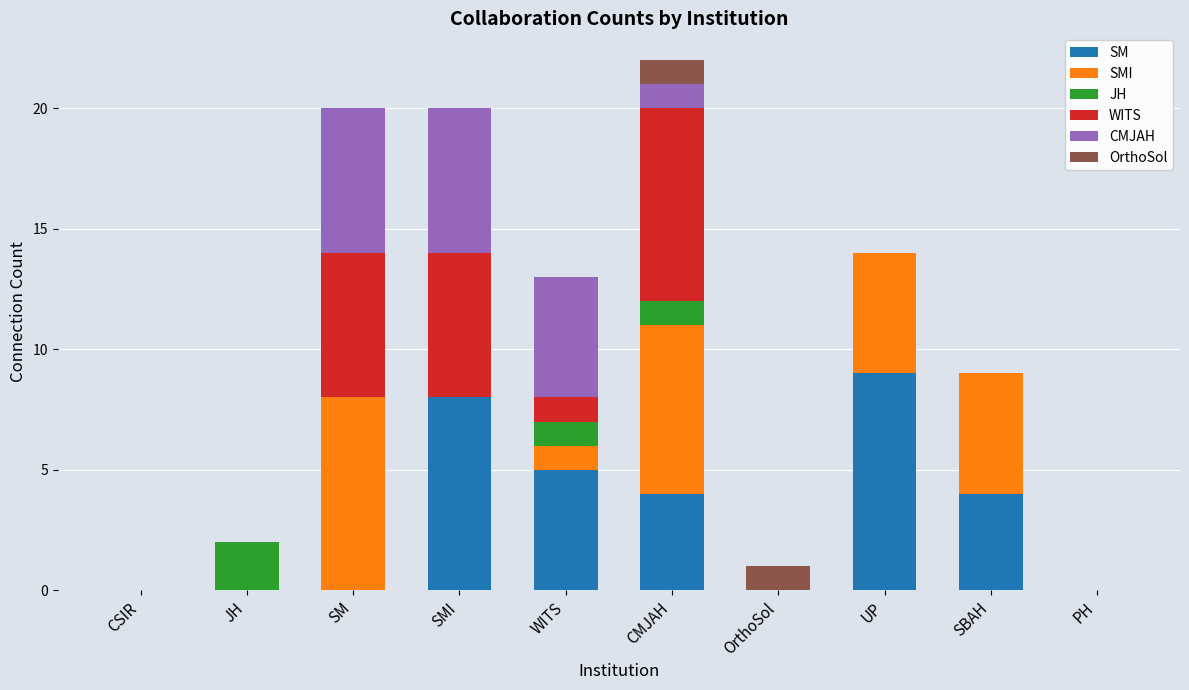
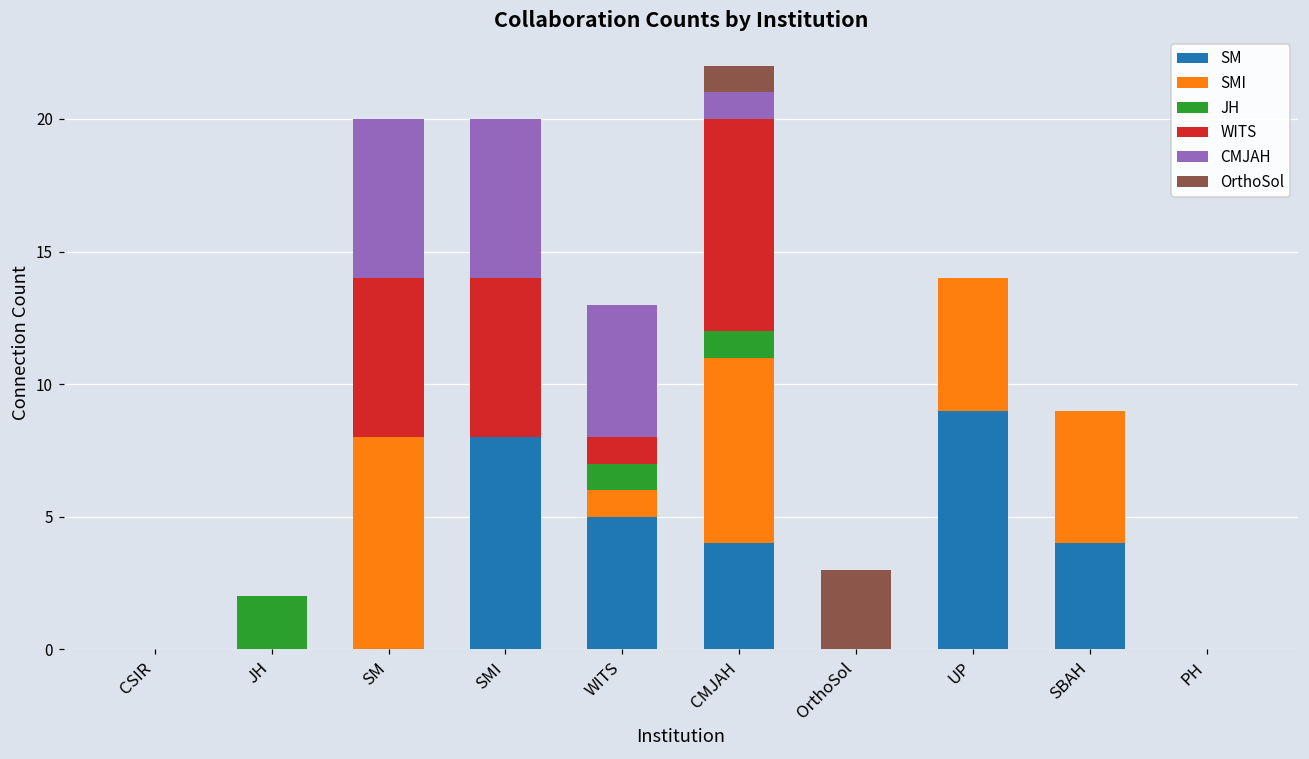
  {
    "SM": {
      "CSIR": 0,
      "JH": 0,
      "SM": 0,
      "SMI": 8,
      "WITS": 5,
      "CMJAH": 4,
      "OrthoSol": 0,
      "UP": 9,
      "SBAH": 4,
      "PH": 0
    },
    "SMI": {
      "CSIR": 0,
      "JH": 0,
      "SM": 8,
      "SMI": 0,
      "WITS": 1,
      "CMJAH": 7,
      "OrthoSol": 0,
      "UP": 5,
      "SBAH": 5,
      "PH": 0
    },
    "JH": {
      "CSIR": 0,
      "JH": 2,
      "SM": 0,
      "SMI": 0,
      "WITS": 1,
      "CMJAH": 1,
      "OrthoSol": 0,
      "UP": 0,
      "SBAH": 0,
      "PH": 0
    },
    "WITS": {
      "CSIR": 0,
      "JH": 0,
      "SM": 6,
      "SMI": 6,
      "WITS": 1,
      "CMJAH": 8,
      "OrthoSol": 0,
      "UP": 0,
      "SBAH": 0,
      "PH": 0
    },
    "CMJAH": {
      "CSIR": 0,
      "JH": 0,
      "SM": 6,
      "SMI": 6,
      "WITS": 5,
      "CMJAH": 1,
      "OrthoSol": 0,
      "UP": 0,
      "SBAH": 0,
      "PH": 0
    },
    "OrthoSol": {
      "CSIR": 0,
      "JH": 0,
      "SM": 0,
      "SMI": 0,
      "WITS": 0,
      "CMJAH": 1,
-     "OrthoSol": 1,
+     "OrthoSol": 3,
      "UP": 0,
      "SBAH": 0,
      "PH": 0
    }
  }
